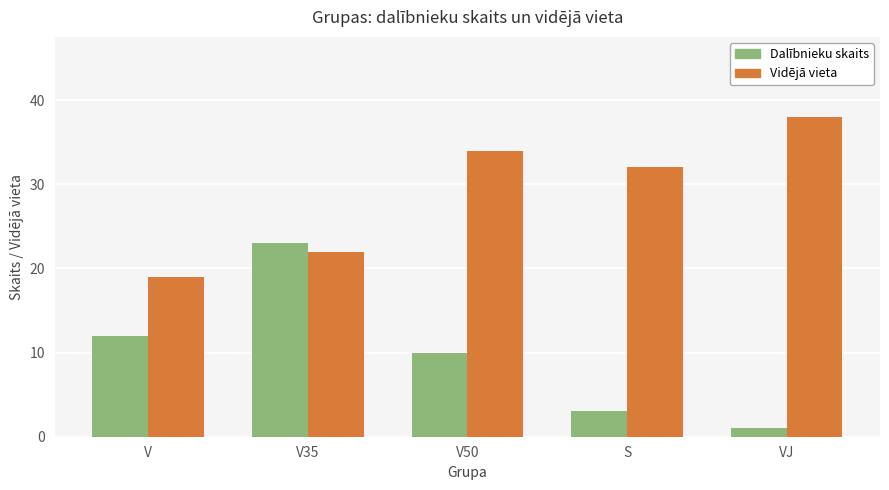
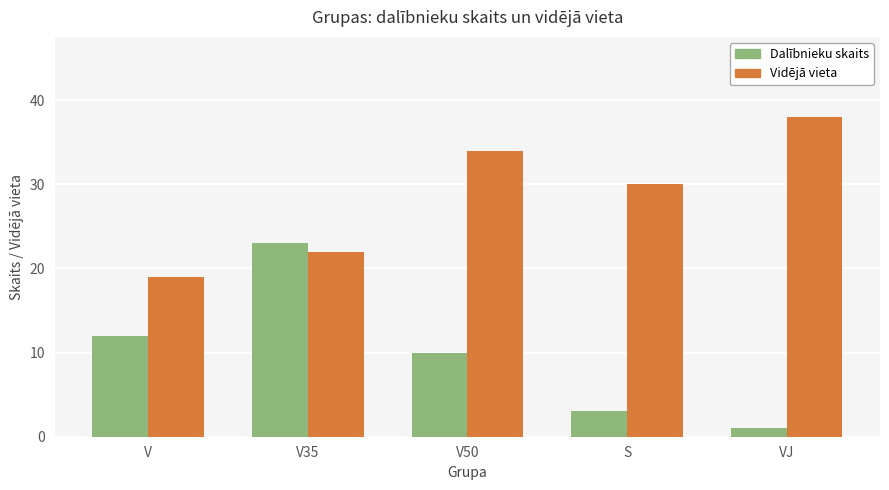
  {
    "Dalībnieku skaits": {
      "V": 12,
      "V35": 23,
      "V50": 10,
      "S": 3,
      "VJ": 1
    },
    "Vidējā vieta": {
      "V": 19,
      "V35": 22,
      "V50": 34,
-     "S": 32,
+     "S": 30,
      "VJ": 38
    }
  }
